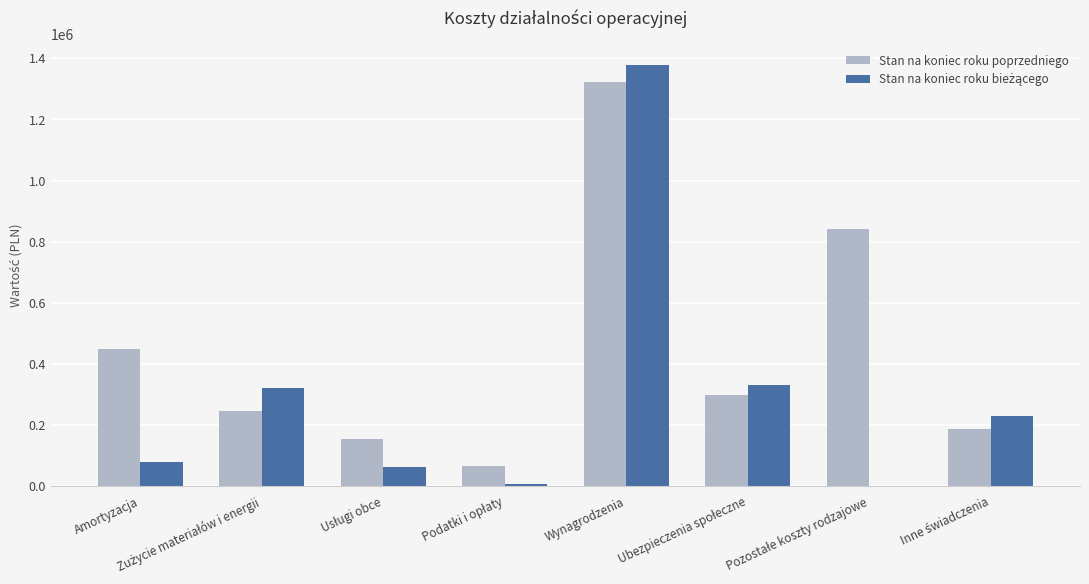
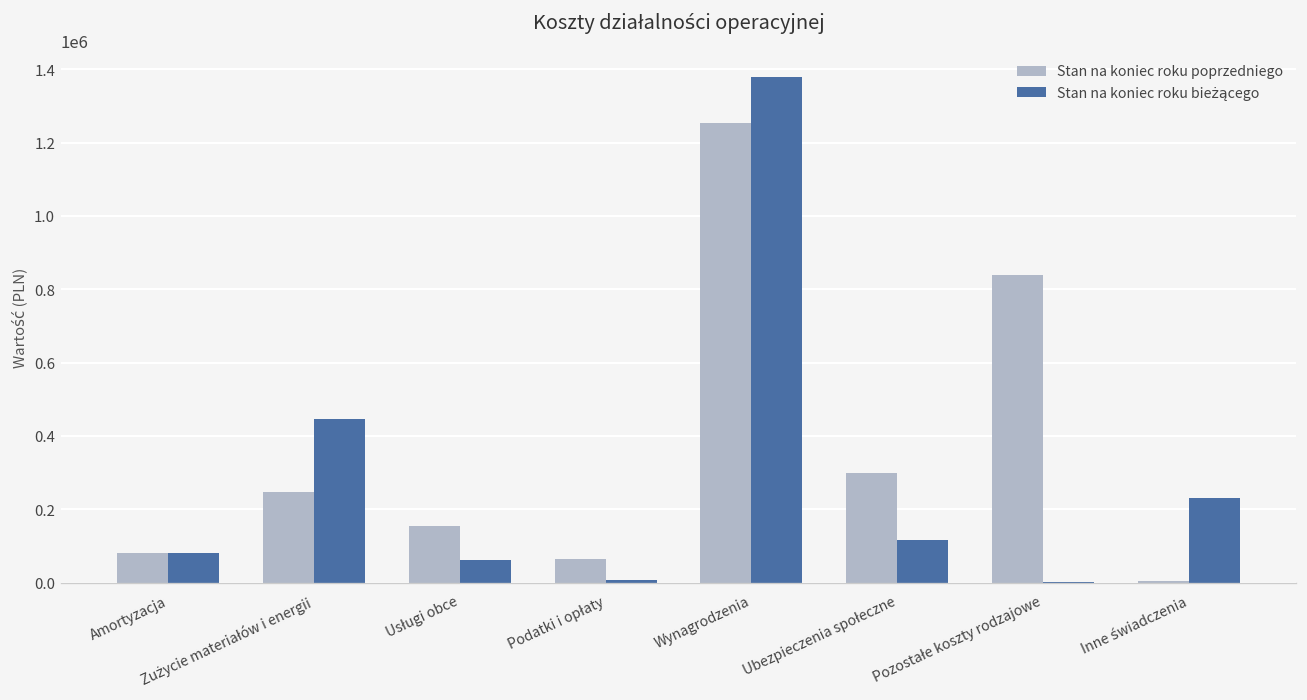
  {
    "Stan na koniec roku poprzedniego": {
-     "Amortyzacja": 450000,
+     "Amortyzacja": 80000,
      "Zużycie materiałów i energii": 250000,
      "Usługi obce": 150000,
      "Podatki i opłaty": 70000,
-     "Wynagrodzenia": 1320000,
+     "Wynagrodzenia": 1250000,
      "Ubezpieczenia społeczne": 300000,
      "Pozostałe koszty rodzajowe": 840000,
-     "Inne świadczenia": 190000
+     "Inne świadczenia": 10000
    },
    "Stan na koniec roku bieżącego": {
      "Amortyzacja": 80000,
-     "Zużycie materiałów i energii": 320000,
+     "Zużycie materiałów i energii": 450000,
      "Usługi obce": 60000,
      "Wynagrodzenia": 1380000,
-     "Ubezpieczenia społeczne": 330000,
+     "Ubezpieczenia społeczne": 120000,
      "Inne świadczenia": 230000
    }
  }
